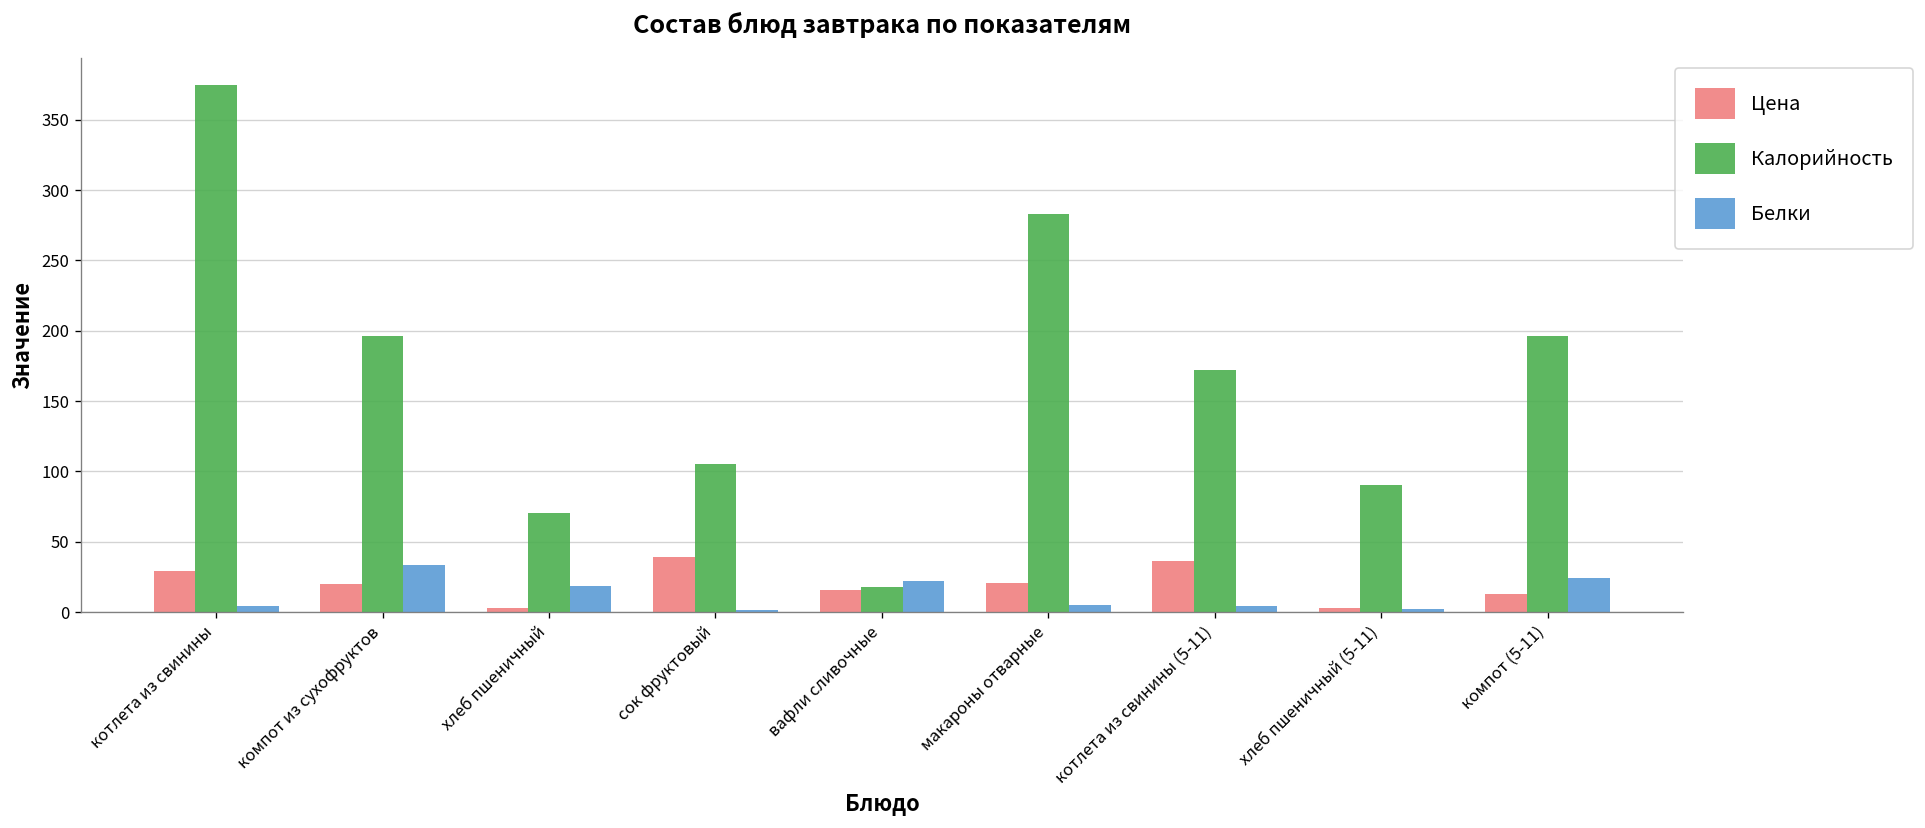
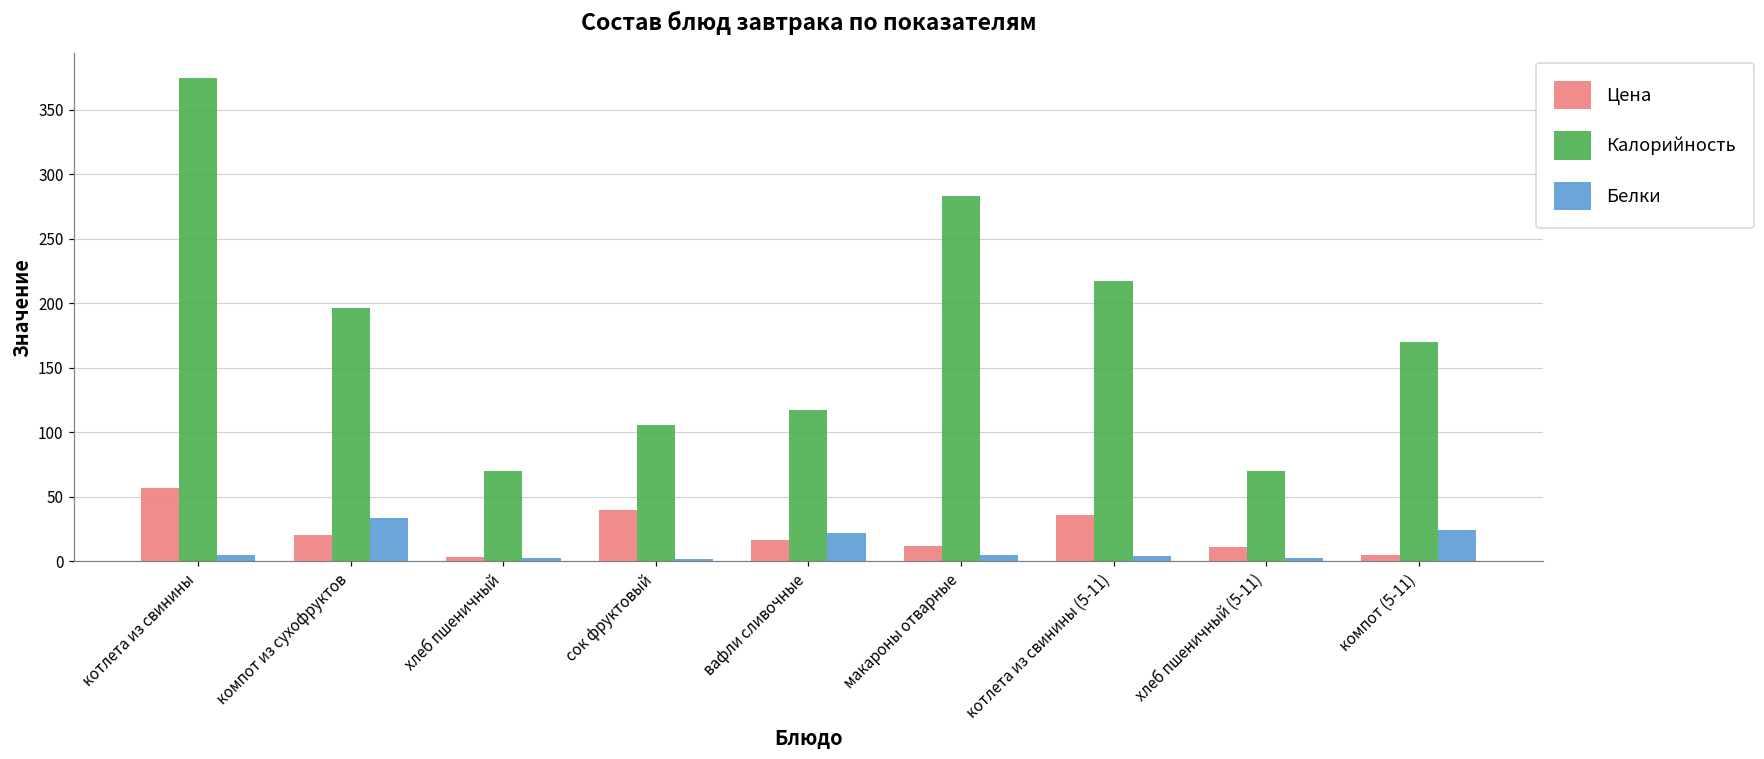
  {
    "Цена": {
-     "котлета из свинины": 29,
+     "котлета из свинины": 57,
      "компот из сухофруктов": 20,
      "хлеб пшеничный": 3,
      "сок фруктовый": 40,
      "вафли сливочные": 16,
-     "макароны отварные": 21,
+     "макароны отварные": 12,
      "котлета из свинины (5-11)": 36,
-     "хлеб пшеничный (5-11)": 3,
-     "компот (5-11)": 13
+     "хлеб пшеничный (5-11)": 11,
+     "компот (5-11)": 5
    },
    "Калорийность": {
      "котлета из свинины": 375,
      "компот из сухофруктов": 196,
      "хлеб пшеничный": 70,
      "сок фруктовый": 106,
-     "вафли сливочные": 18,
+     "вафли сливочные": 117,
      "макароны отварные": 283,
-     "котлета из свинины (5-11)": 172,
-     "хлеб пшеничный (5-11)": 91,
-     "компот (5-11)": 196
+     "котлета из свинины (5-11)": 217,
+     "хлеб пшеничный (5-11)": 70,
+     "компот (5-11)": 170
    },
    "Белки": {
      "котлета из свинины": 5,
      "компот из сухофруктов": 34,
-     "хлеб пшеничный": 18,
+     "хлеб пшеничный": 2,
      "вафли сливочные": 22,
      "макароны отварные": 5,
      "котлета из свинины (5-11)": 4,
      "хлеб пшеничный (5-11)": 2,
      "компот (5-11)": 24
    }
  }
